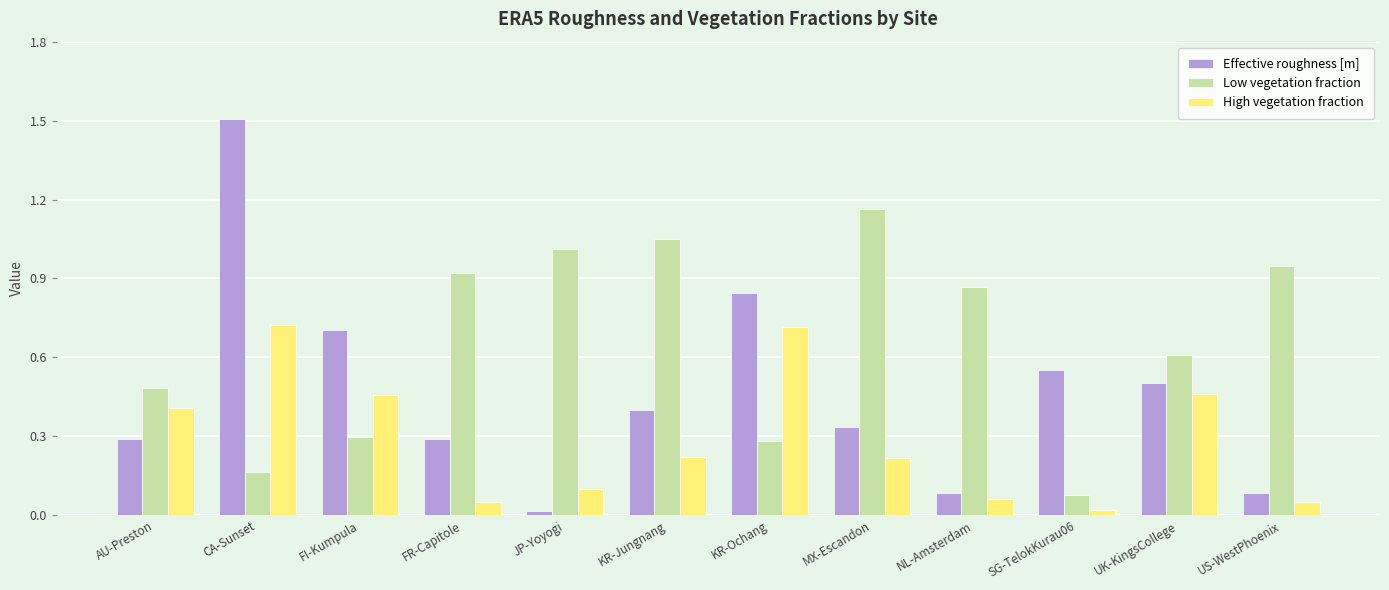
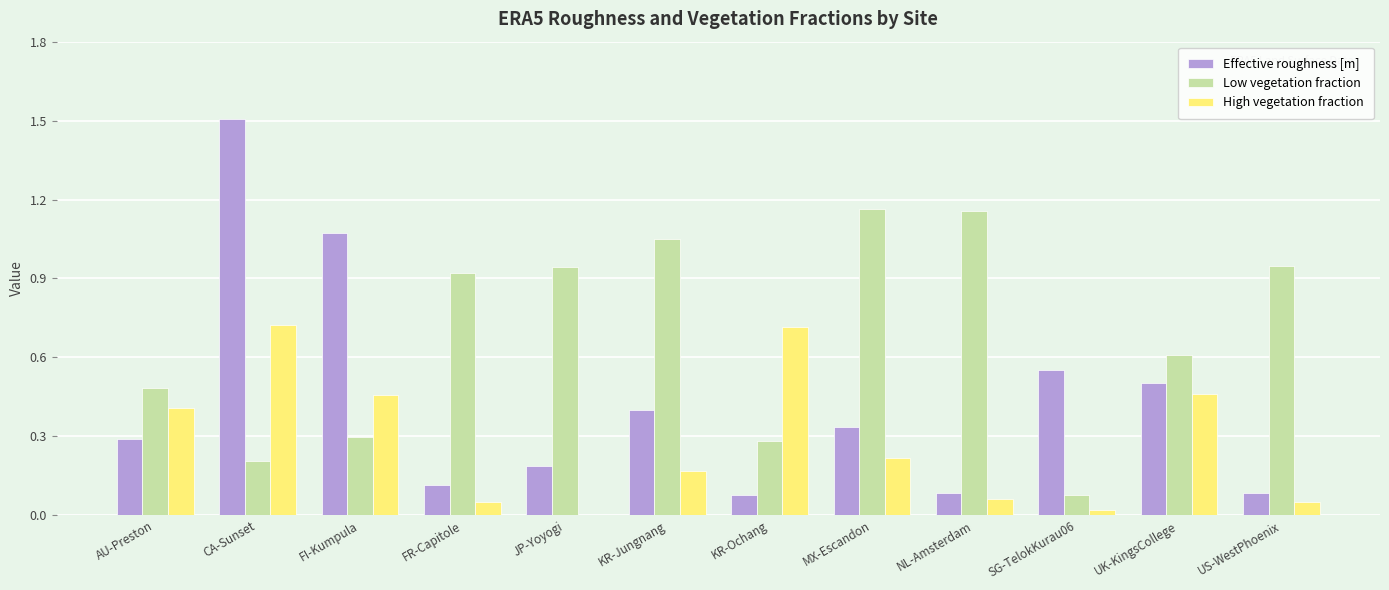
  {
    "Effective roughness [m]": {
      "AU-Preston": 0.29,
      "CA-Sunset": 1.51,
-     "FI-Kumpula": 0.70,
-     "FR-Capitole": 0.29,
-     "JP-Yoyogi": 0.02,
+     "FI-Kumpula": 1.07,
+     "FR-Capitole": 0.12,
+     "JP-Yoyogi": 0.19,
      "KR-Jungnang": 0.40,
-     "KR-Ochang": 0.84,
+     "KR-Ochang": 0.08,
      "MX-Escandon": 0.34,
      "NL-Amsterdam": 0.09,
      "SG-TelokKurau06": 0.55,
      "UK-KingsCollege": 0.50,
      "US-WestPhoenix": 0.08
    },
    "Low vegetation fraction": {
      "AU-Preston": 0.48,
-     "CA-Sunset": 0.17,
+     "CA-Sunset": 0.21,
      "FI-Kumpula": 0.30,
      "FR-Capitole": 0.92,
-     "JP-Yoyogi": 1.01,
+     "JP-Yoyogi": 0.94,
      "KR-Jungnang": 1.05,
      "KR-Ochang": 0.28,
      "MX-Escandon": 1.16,
-     "NL-Amsterdam": 0.87,
+     "NL-Amsterdam": 1.16,
      "SG-TelokKurau06": 0.08,
      "UK-KingsCollege": 0.61,
      "US-WestPhoenix": 0.95
    },
    "High vegetation fraction": {
      "AU-Preston": 0.41,
      "CA-Sunset": 0.72,
      "FI-Kumpula": 0.46,
      "FR-Capitole": 0.05,
-     "JP-Yoyogi": 0.1,
-     "KR-Jungnang": 0.22,
+     "JP-Yoyogi": 0.0,
+     "KR-Jungnang": 0.17,
      "KR-Ochang": 0.72,
      "MX-Escandon": 0.22,
      "NL-Amsterdam": 0.06,
      "SG-TelokKurau06": 0.02,
      "UK-KingsCollege": 0.46,
      "US-WestPhoenix": 0.05
    }
  }
